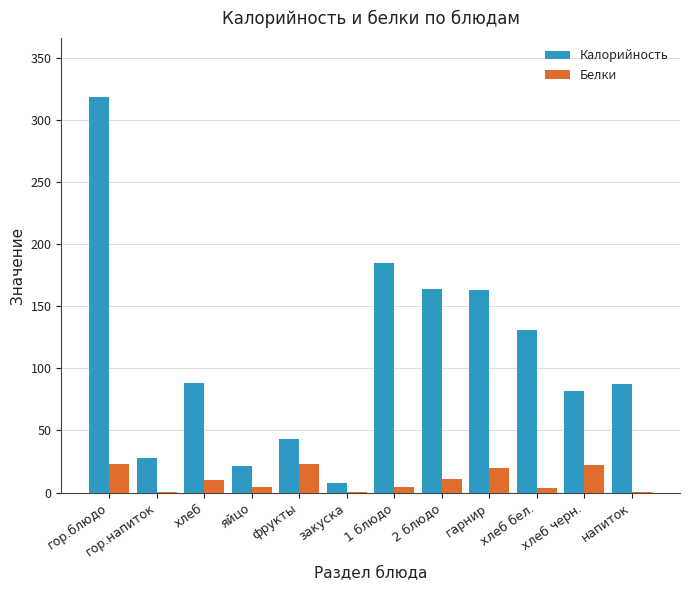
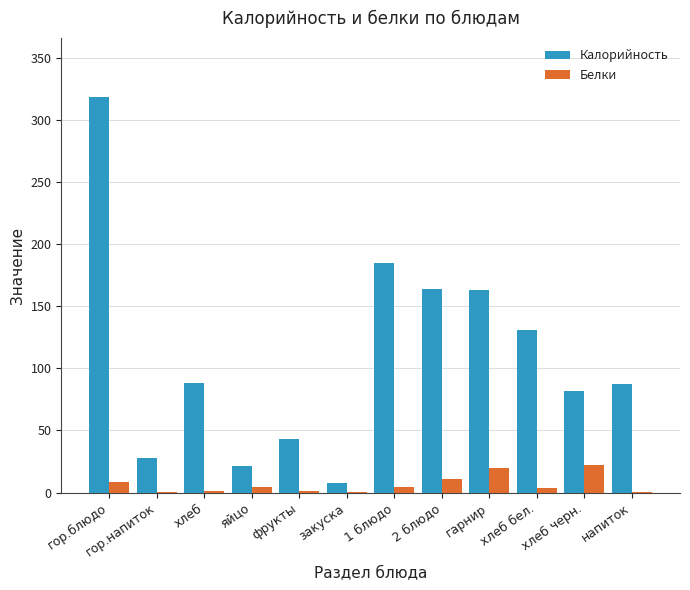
  {
    "Калорийность": {
      "гор.блюдо": 318,
      "гор.напиток": 27,
      "хлеб": 88,
      "яйцо": 21,
      "фрукты": 43,
      "закуска": 8,
      "1 блюдо": 185,
      "2 блюдо": 164,
      "гарнир": 163,
      "хлеб бел.": 131,
      "хлеб черн.": 82,
      "напиток": 88
    },
    "Белки": {
-     "гор.блюдо": 23,
-     "хлеб": 10,
+     "гор.блюдо": 9,
+     "хлеб": 2,
      "яйцо": 5,
-     "фрукты": 23,
+     "фрукты": 1,
      "1 блюдо": 5,
      "2 блюдо": 11,
      "гарнир": 20,
      "хлеб бел.": 4,
      "хлеб черн.": 22
    }
  }
